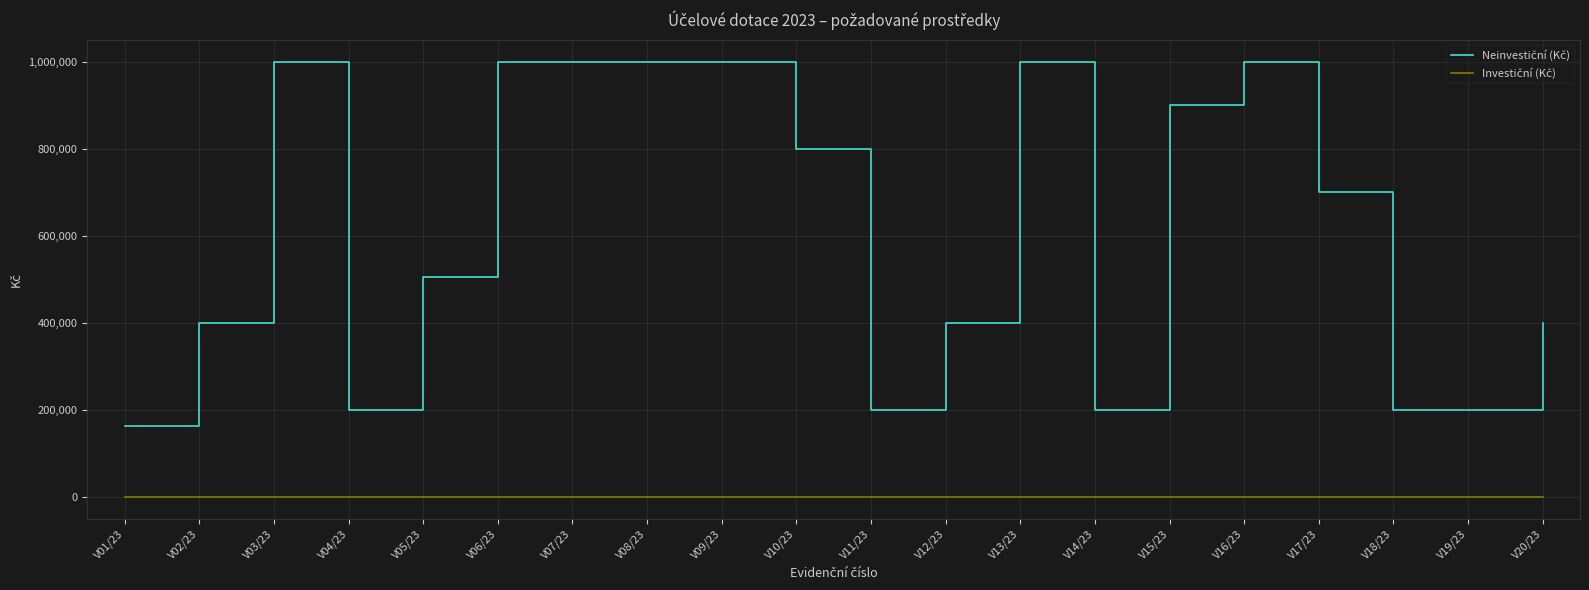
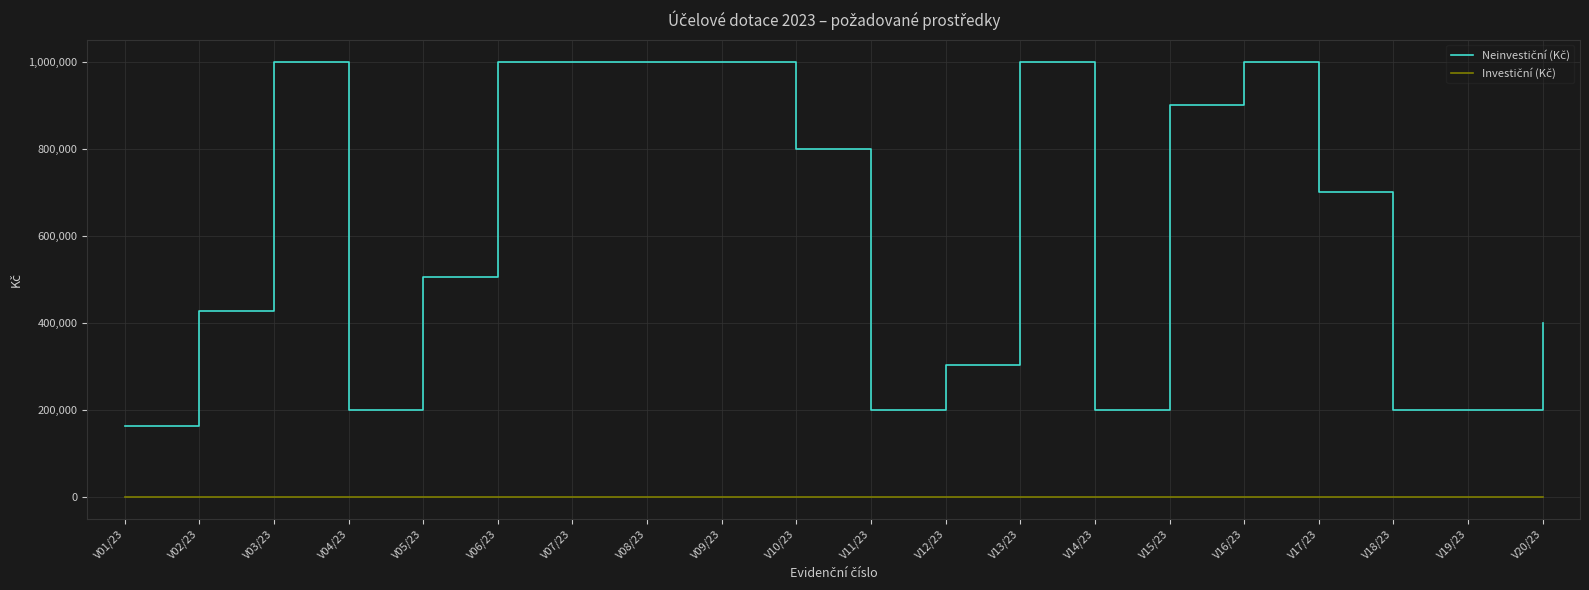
  {
    "Neinvestiční (Kč)": {
      "V01/23": "160,000",
-     "V02/23": "400,000",
+     "V02/23": "430,000",
      "V03/23": "1,000,000",
      "V04/23": "200,000",
      "V05/23": "510,000",
      "V06/23": "1,000,000",
      "V07/23": "1,000,000",
      "V08/23": "1,000,000",
      "V09/23": "1,000,000",
      "V10/23": "800,000",
      "V11/23": "200,000",
-     "V12/23": "400,000",
+     "V12/23": "300,000",
      "V13/23": "1,000,000",
      "V14/23": "200,000",
      "V15/23": "900,000",
      "V16/23": "1,000,000",
      "V17/23": "700,000",
      "V18/23": "200,000",
      "V19/23": "200,000",
      "V20/23": "400,000"
    },
    "Investiční (Kč)": {
      "V01/23": "0",
      "V02/23": "0",
      "V03/23": "0",
      "V04/23": "0",
      "V05/23": "0",
      "V06/23": "0",
      "V07/23": "0",
      "V08/23": "0",
      "V09/23": "0",
      "V10/23": "0",
      "V11/23": "0",
      "V12/23": "0",
      "V13/23": "0",
      "V14/23": "0",
      "V15/23": "0",
      "V16/23": "0",
      "V17/23": "0",
      "V18/23": "0",
      "V19/23": "0",
      "V20/23": "0"
    }
  }
